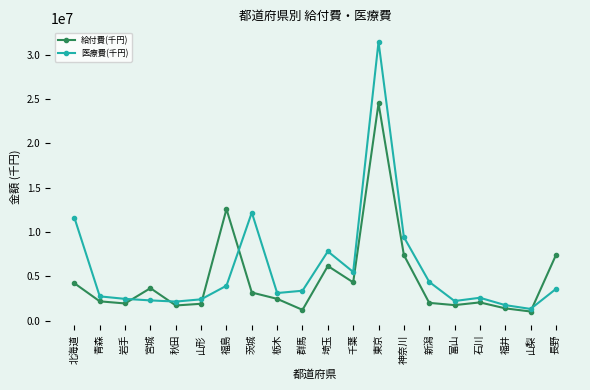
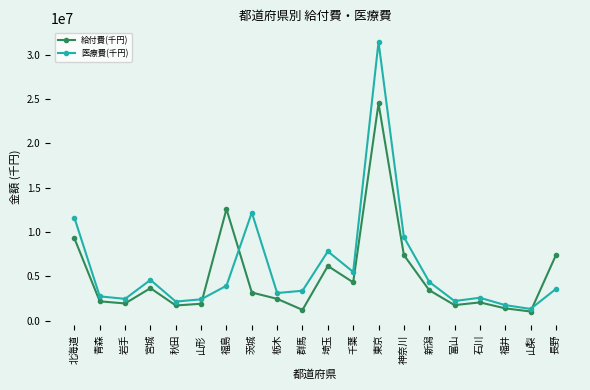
  {
    "給付費(千円)": {
-     "北海道": 4000000,
+     "北海道": 9000000,
      "青森": 2000000,
      "岩手": 2000000,
      "宮城": 4000000,
      "秋田": 2000000,
      "山形": 2000000,
      "福島": 13000000,
      "茨城": 3000000,
      "栃木": 2000000,
      "群馬": 1000000,
      "埼玉": 6000000,
      "千葉": 4000000,
      "東京": 24000000,
      "神奈川": 7000000,
-     "新潟": 2000000,
+     "新潟": 3000000,
      "富山": 2000000,
      "石川": 2000000,
      "福井": 1000000,
      "山梨": 1000000,
      "長野": 7000000
    },
    "医療費(千円)": {
      "北海道": 12000000,
      "青森": 3000000,
      "岩手": 2000000,
-     "宮城": 2000000,
+     "宮城": 5000000,
      "秋田": 2000000,
      "山形": 2000000,
      "福島": 4000000,
      "茨城": 12000000,
      "栃木": 3000000,
      "群馬": 3000000,
      "埼玉": 8000000,
      "千葉": 5000000,
      "東京": 31000000,
      "神奈川": 9000000,
      "新潟": 4000000,
      "富山": 2000000,
      "石川": 3000000,
      "福井": 2000000,
      "山梨": 1000000,
      "長野": 4000000
    }
  }
